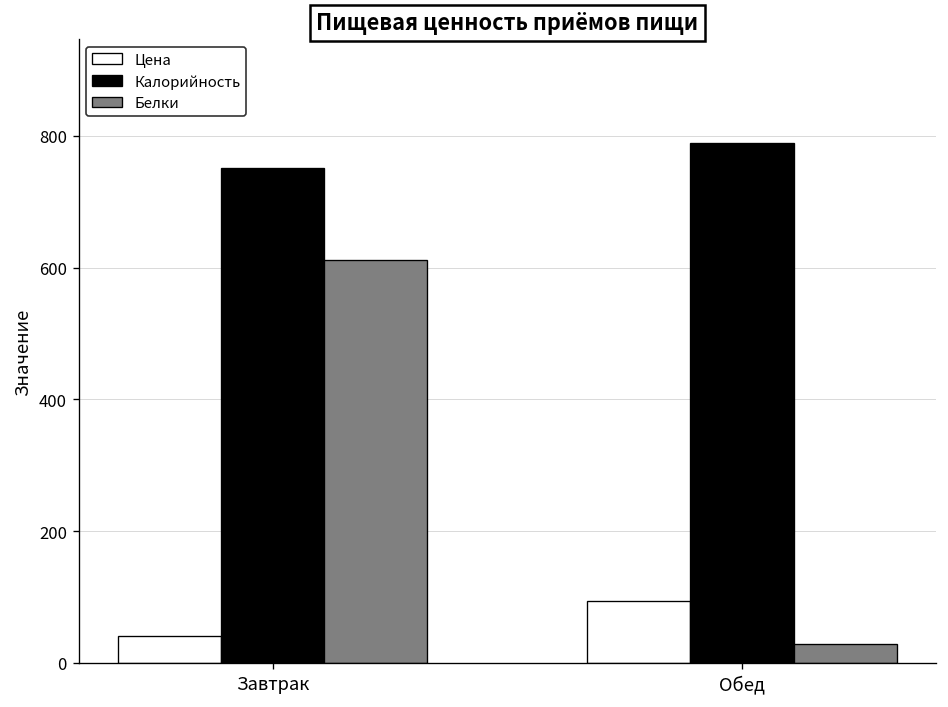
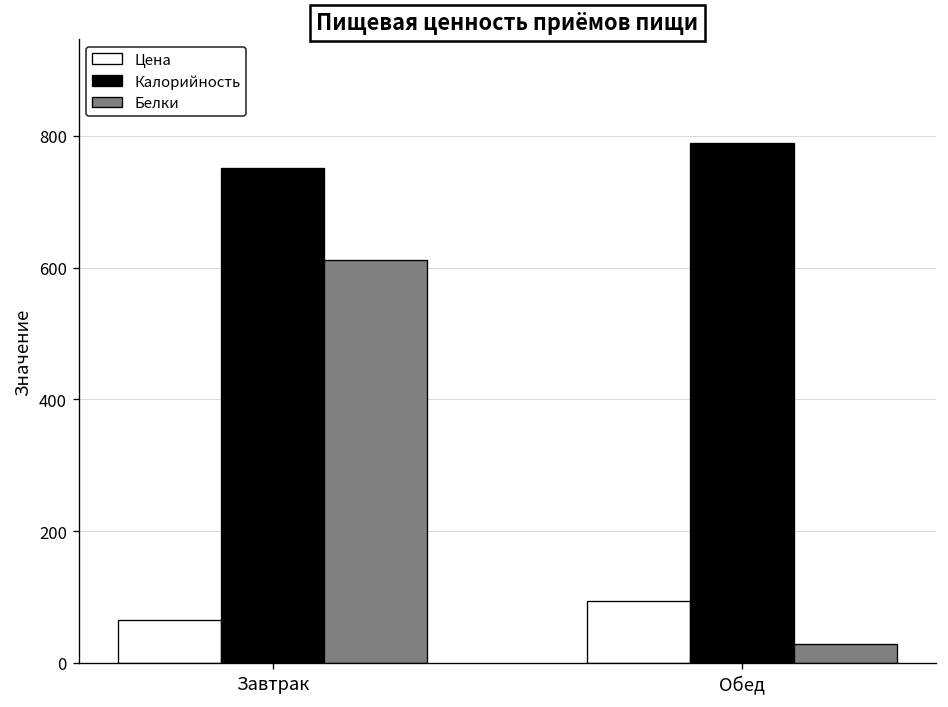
  {
    "Цена": {
-     "Завтрак": 40,
+     "Завтрак": 70,
      "Обед": 90
    },
    "Калорийность": {
      "Завтрак": 750,
      "Обед": 790
    },
    "Белки": {
      "Завтрак": 610,
      "Обед": 30
    }
  }
